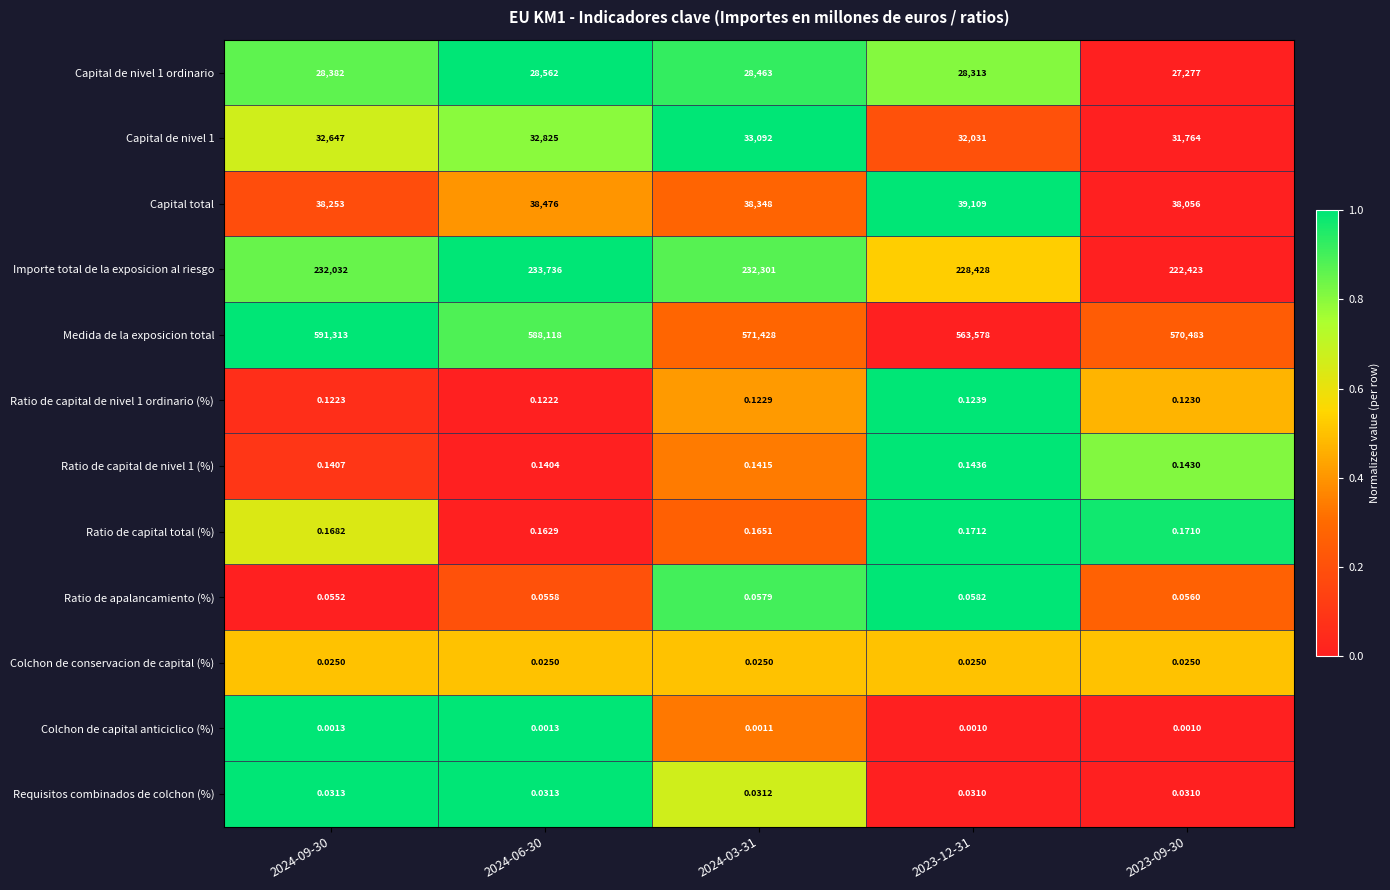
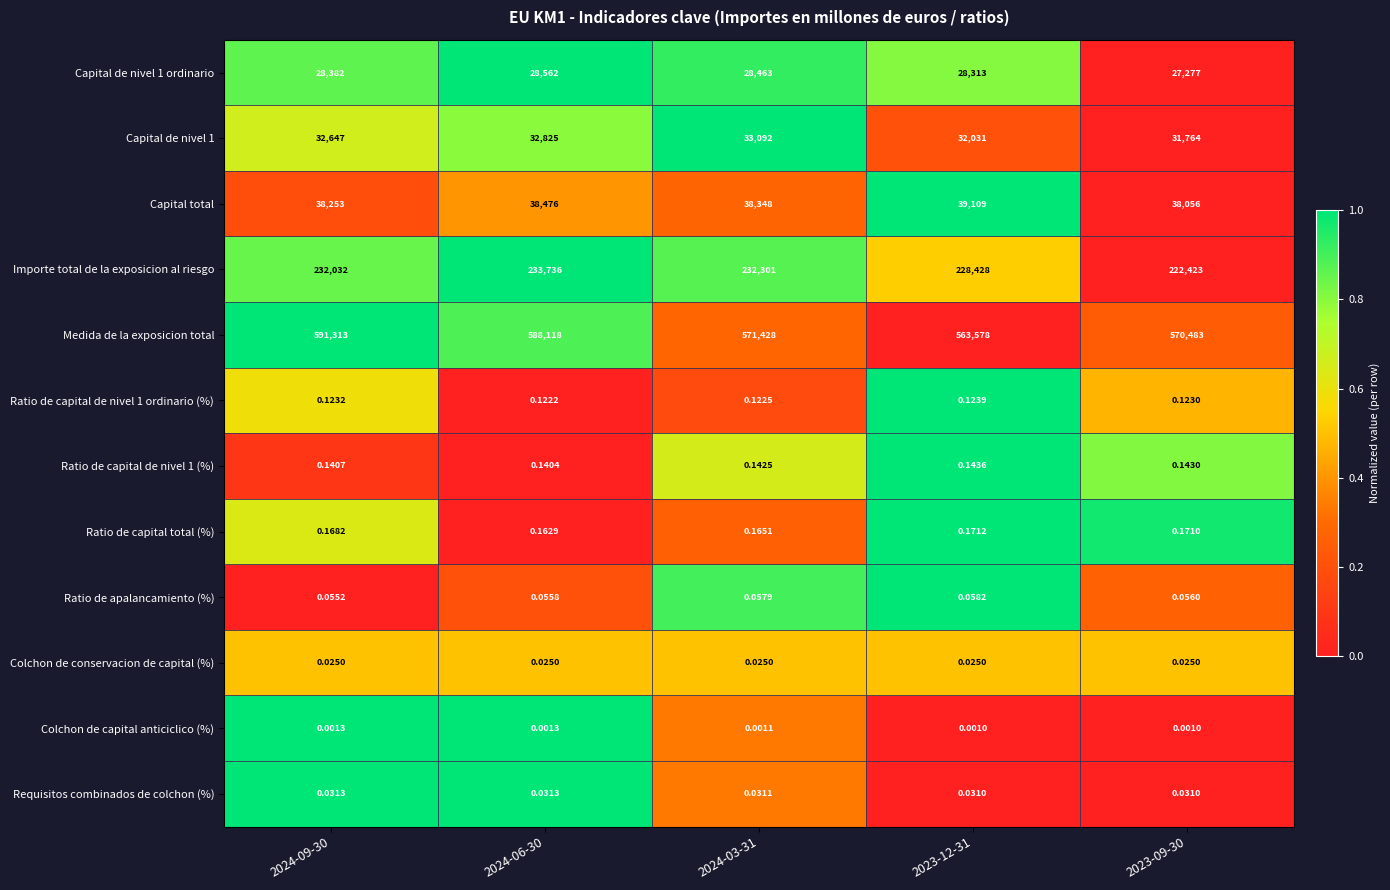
  {
    "Capital de nivel 1 ordinario": {
      "2024-09-30": "28,382",
      "2024-06-30": "28,562",
      "2024-03-31": "28,463",
      "2023-12-31": "28,313",
      "2023-09-30": "27,277"
    },
    "Capital de nivel 1": {
      "2024-09-30": "32,647",
      "2024-06-30": "32,825",
      "2024-03-31": "33,092",
      "2023-12-31": "32,031",
      "2023-09-30": "31,764"
    },
    "Capital total": {
      "2024-09-30": "38,253",
      "2024-06-30": "38,476",
      "2024-03-31": "38,348",
      "2023-12-31": "39,109",
      "2023-09-30": "38,056"
    },
    "Importe total de la exposicion al riesgo": {
      "2024-09-30": "232,032",
      "2024-06-30": "233,736",
      "2024-03-31": "232,301",
      "2023-12-31": "228,428",
      "2023-09-30": "222,423"
    },
    "Medida de la exposicion total": {
      "2024-09-30": "591,313",
      "2024-06-30": "588,118",
      "2024-03-31": "571,428",
      "2023-12-31": "563,578",
      "2023-09-30": "570,483"
    },
    "Ratio de capital de nivel 1 ordinario (%)": {
-     "2024-09-30": "0.1223",
+     "2024-09-30": "0.1232",
      "2024-06-30": "0.1222",
-     "2024-03-31": "0.1229",
+     "2024-03-31": "0.1225",
      "2023-12-31": "0.1239",
      "2023-09-30": "0.1230"
    },
    "Ratio de capital de nivel 1 (%)": {
      "2024-09-30": "0.1407",
      "2024-06-30": "0.1404",
-     "2024-03-31": "0.1415",
+     "2024-03-31": "0.1425",
      "2023-12-31": "0.1436",
      "2023-09-30": "0.1430"
    },
    "Ratio de capital total (%)": {
      "2024-09-30": "0.1682",
      "2024-06-30": "0.1629",
      "2024-03-31": "0.1651",
      "2023-12-31": "0.1712",
      "2023-09-30": "0.1710"
    },
    "Ratio de apalancamiento (%)": {
      "2024-09-30": "0.0552",
      "2024-06-30": "0.0558",
      "2024-03-31": "0.0579",
      "2023-12-31": "0.0582",
      "2023-09-30": "0.0560"
    },
    "Colchon de conservacion de capital (%)": {
      "2024-09-30": "0.0250",
      "2024-06-30": "0.0250",
      "2024-03-31": "0.0250",
      "2023-12-31": "0.0250",
      "2023-09-30": "0.0250"
    },
    "Colchon de capital anticiclico (%)": {
      "2024-09-30": "0.0013",
      "2024-06-30": "0.0013",
      "2024-03-31": "0.0011",
      "2023-12-31": "0.0010",
      "2023-09-30": "0.0010"
    },
    "Requisitos combinados de colchon (%)": {
      "2024-09-30": "0.0313",
      "2024-06-30": "0.0313",
-     "2024-03-31": "0.0312",
+     "2024-03-31": "0.0311",
      "2023-12-31": "0.0310",
      "2023-09-30": "0.0310"
    }
  }
